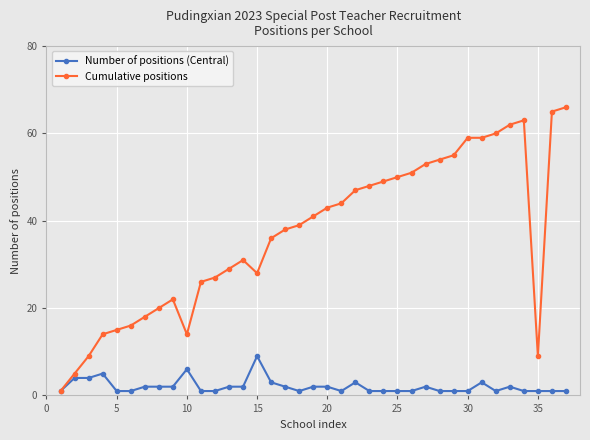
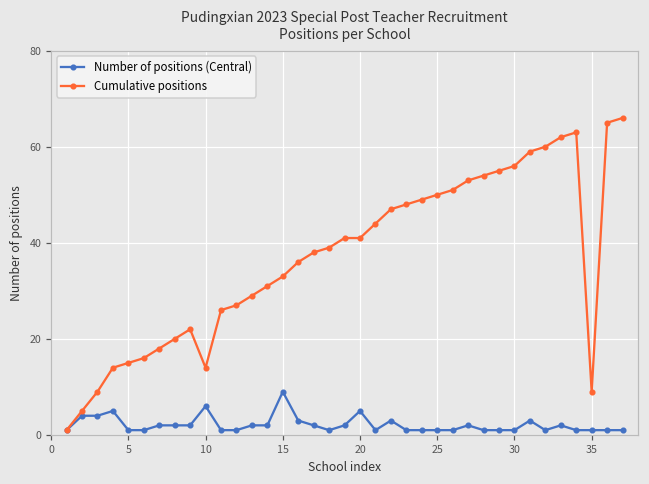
  {
    "Number of positions (Central)": {
      "5": 1,
      "10": 6,
      "15": 9,
-     "20": 2,
+     "20": 5,
      "25": 1,
      "30": 1,
      "35": 1
    },
    "Cumulative positions": {
      "5": 15,
      "10": 14,
-     "15": 28,
-     "20": 43,
+     "15": 33,
+     "20": 41,
      "25": 50,
-     "30": 59,
+     "30": 56,
      "35": 9
    }
  }
